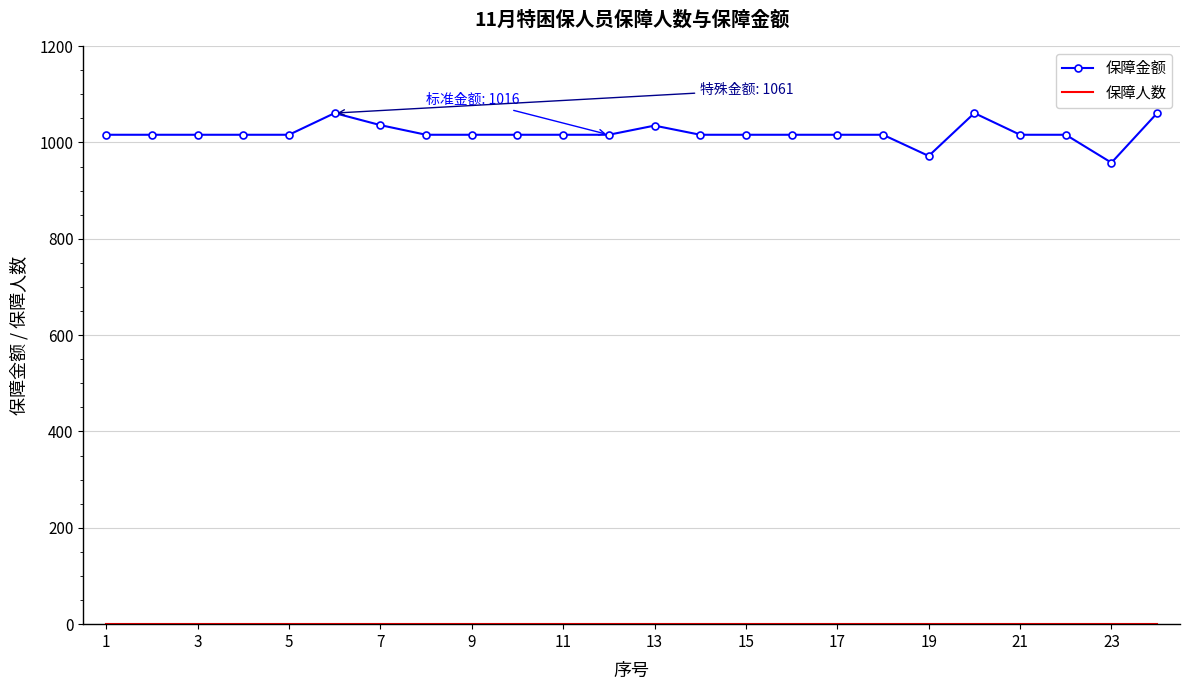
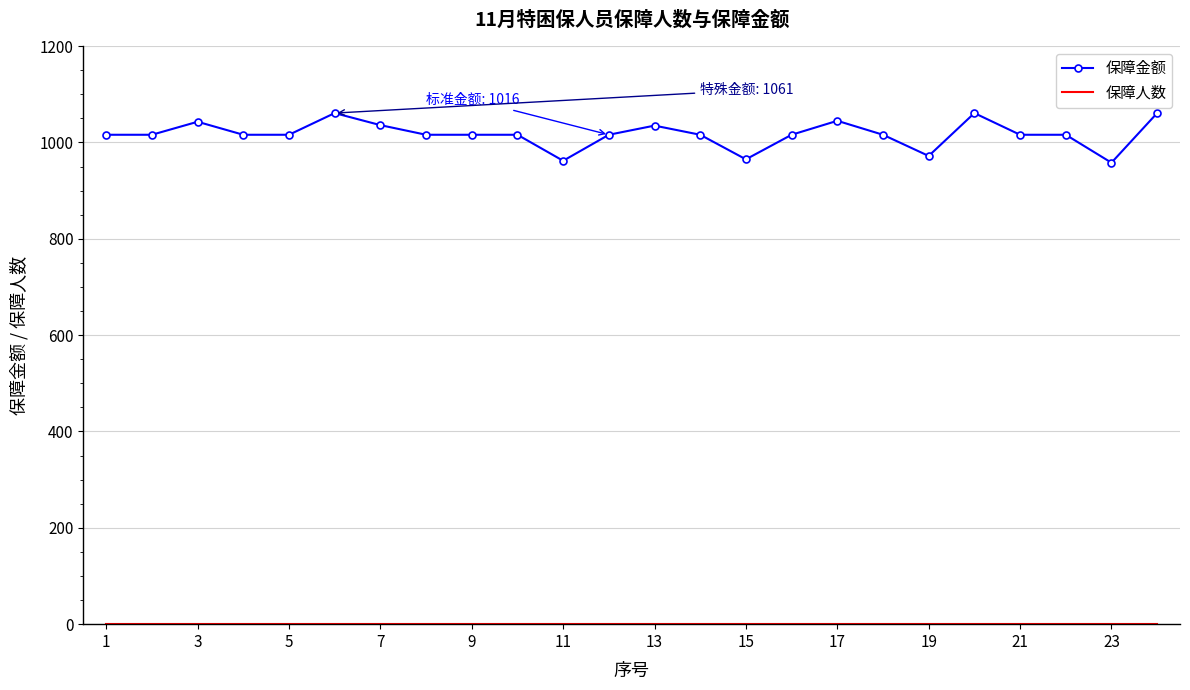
  {
    "保障金额": {
      "1": 1020,
-     "3": 1020,
+     "3": 1040,
      "5": 1020,
      "7": 1040,
-     "11": 1020,
+     "11": 960,
      "13": 1040,
-     "15": 1020,
-     "17": 1020,
+     "15": 970,
+     "17": 1050,
      "19": 970,
      "21": 1020,
      "23": 960
    },
    "保障人数": {
      "1": 0,
      "3": 0,
      "5": 0,
      "7": 0,
      "9": 0,
      "11": 0,
      "13": 0,
      "15": 0,
      "17": 0,
      "19": 0,
      "21": 0,
      "23": 0
    }
  }
